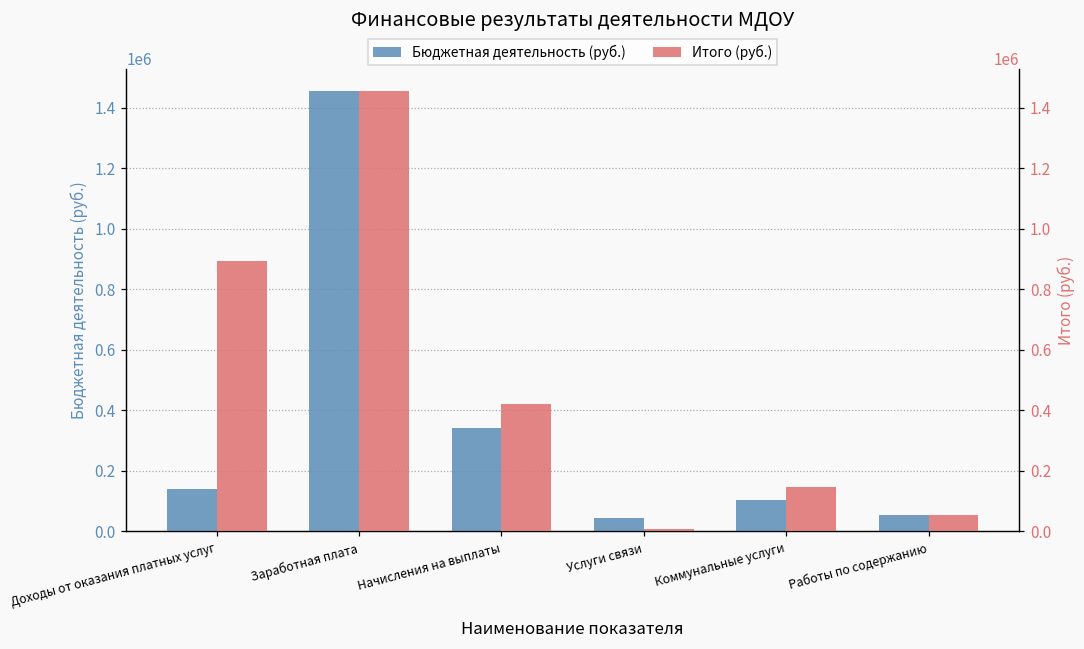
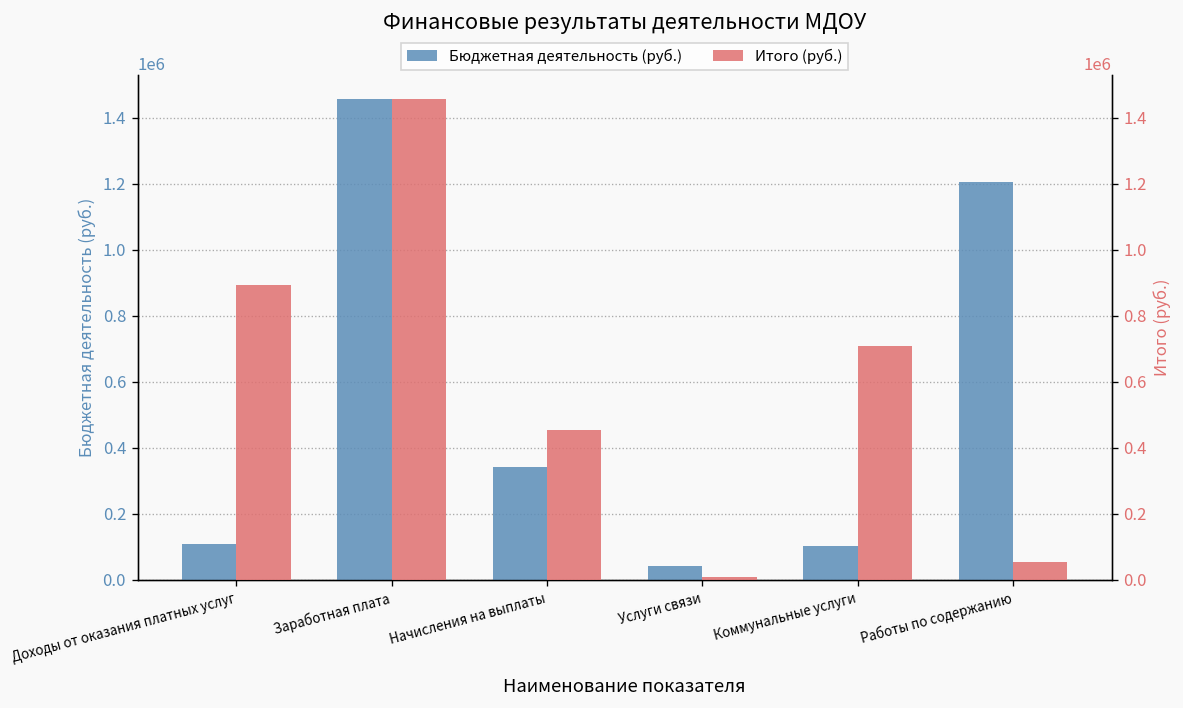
  {
    "Бюджетная деятельность (руб.)": {
-     "Доходы от оказания платных услуг": 140000,
+     "Доходы от оказания платных услуг": 110000,
      "Заработная плата": 1450000,
      "Начисления на выплаты": 340000,
      "Услуги связи": 40000,
      "Коммунальные услуги": 100000,
-     "Работы по содержанию": 50000
+     "Работы по содержанию": 1200000
    },
    "Итого (руб.)": {
      "Доходы от оказания платных услуг": 890000,
      "Заработная плата": 1450000,
-     "Начисления на выплаты": 420000,
-     "Коммунальные услуги": 150000,
+     "Начисления на выплаты": 450000,
+     "Коммунальные услуги": 710000,
      "Работы по содержанию": 50000
    }
  }
